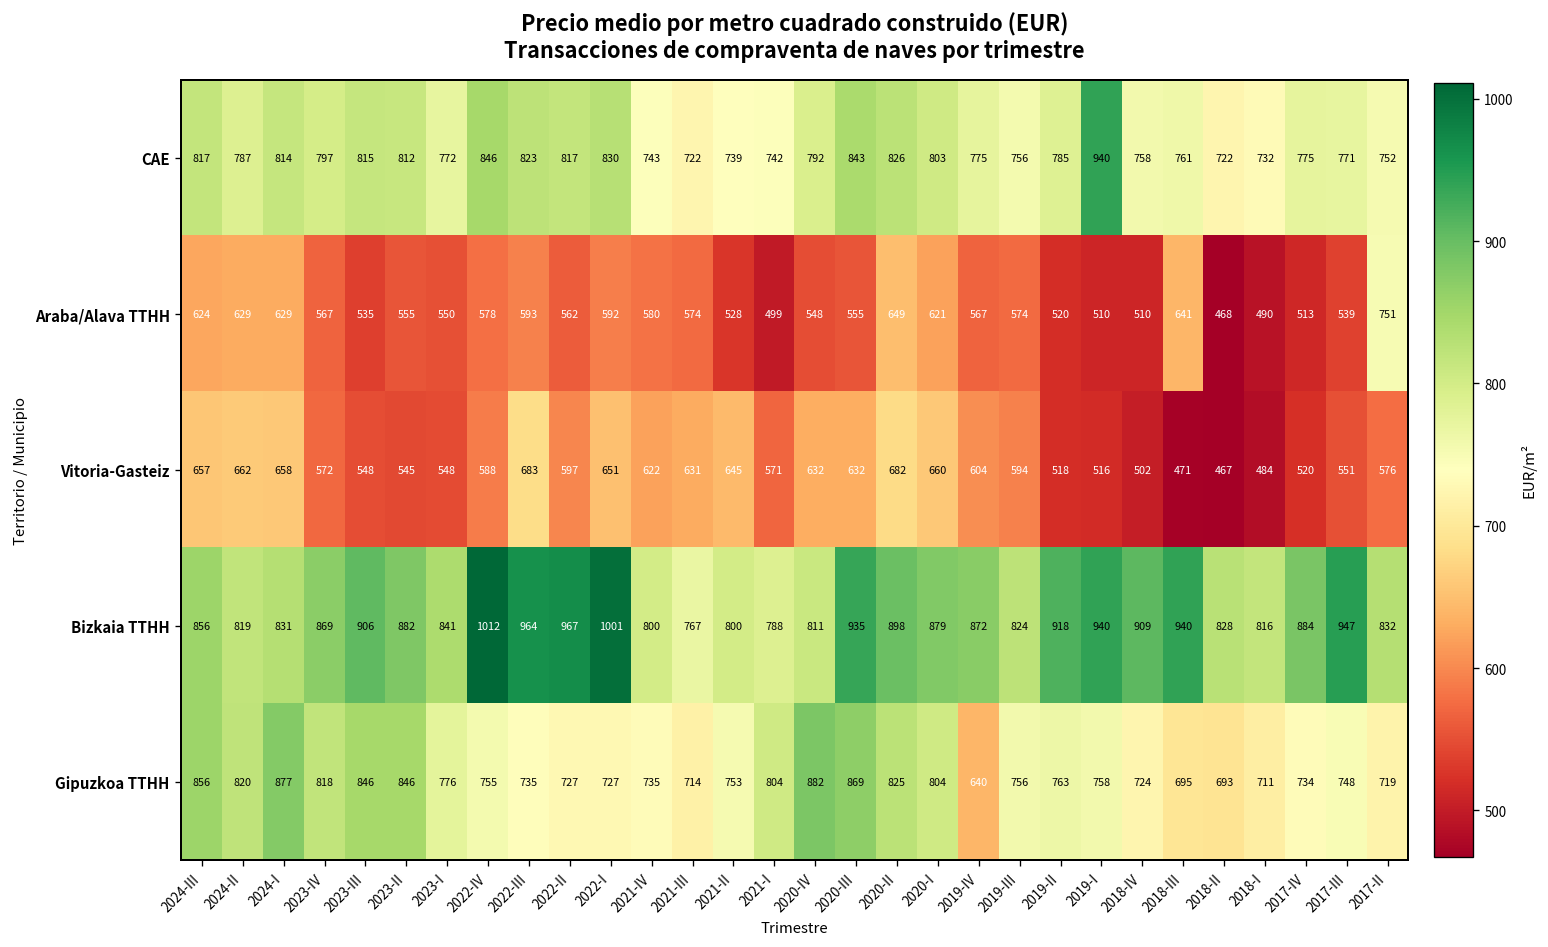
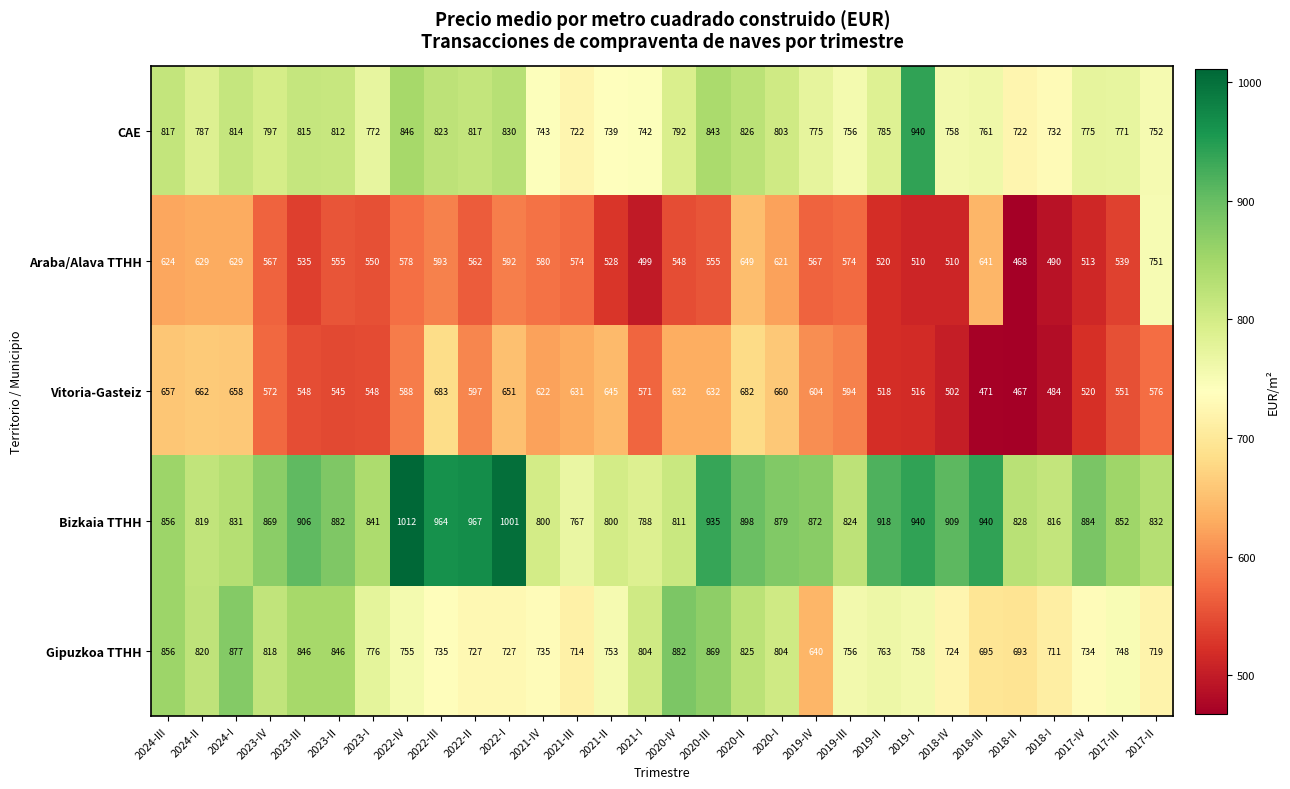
  {
    "CAE": {
      "2024-III": 817,
      "2024-II": 787,
      "2024-I": 814,
      "2023-IV": 797,
      "2023-III": 815,
      "2023-II": 812,
      "2023-I": 772,
      "2022-IV": 846,
      "2022-III": 823,
      "2022-II": 817,
      "2022-I": 830,
      "2021-IV": 743,
      "2021-III": 722,
      "2021-II": 739,
      "2021-I": 742,
      "2020-IV": 792,
      "2020-III": 843,
      "2020-II": 826,
      "2020-I": 803,
      "2019-IV": 775,
      "2019-III": 756,
      "2019-II": 785,
      "2019-I": 940,
      "2018-IV": 758,
      "2018-III": 761,
      "2018-II": 722,
      "2018-I": 732,
      "2017-IV": 775,
      "2017-III": 771,
      "2017-II": 752
    },
    "Araba/Alava TTHH": {
      "2024-III": 624,
      "2024-II": 629,
      "2024-I": 629,
      "2023-IV": 567,
      "2023-III": 535,
      "2023-II": 555,
      "2023-I": 550,
      "2022-IV": 578,
      "2022-III": 593,
      "2022-II": 562,
      "2022-I": 592,
      "2021-IV": 580,
      "2021-III": 574,
      "2021-II": 528,
      "2021-I": 499,
      "2020-IV": 548,
      "2020-III": 555,
      "2020-II": 649,
      "2020-I": 621,
      "2019-IV": 567,
      "2019-III": 574,
      "2019-II": 520,
      "2019-I": 510,
      "2018-IV": 510,
      "2018-III": 641,
      "2018-II": 468,
      "2018-I": 490,
      "2017-IV": 513,
      "2017-III": 539,
      "2017-II": 751
    },
    "Vitoria-Gasteiz": {
      "2024-III": 657,
      "2024-II": 662,
      "2024-I": 658,
      "2023-IV": 572,
      "2023-III": 548,
      "2023-II": 545,
      "2023-I": 548,
      "2022-IV": 588,
      "2022-III": 683,
      "2022-II": 597,
      "2022-I": 651,
      "2021-IV": 622,
      "2021-III": 631,
      "2021-II": 645,
      "2021-I": 571,
      "2020-IV": 632,
      "2020-III": 632,
      "2020-II": 682,
      "2020-I": 660,
      "2019-IV": 604,
      "2019-III": 594,
      "2019-II": 518,
      "2019-I": 516,
      "2018-IV": 502,
      "2018-III": 471,
      "2018-II": 467,
      "2018-I": 484,
      "2017-IV": 520,
      "2017-III": 551,
      "2017-II": 576
    },
    "Bizkaia TTHH": {
      "2024-III": 856,
      "2024-II": 819,
      "2024-I": 831,
      "2023-IV": 869,
      "2023-III": 906,
      "2023-II": 882,
      "2023-I": 841,
      "2022-IV": 1012,
      "2022-III": 964,
      "2022-II": 967,
      "2022-I": 1001,
      "2021-IV": 800,
      "2021-III": 767,
      "2021-II": 800,
      "2021-I": 788,
      "2020-IV": 811,
      "2020-III": 935,
      "2020-II": 898,
      "2020-I": 879,
      "2019-IV": 872,
      "2019-III": 824,
      "2019-II": 918,
      "2019-I": 940,
      "2018-IV": 909,
      "2018-III": 940,
      "2018-II": 828,
      "2018-I": 816,
      "2017-IV": 884,
-     "2017-III": 947,
+     "2017-III": 852,
      "2017-II": 832
    },
    "Gipuzkoa TTHH": {
      "2024-III": 856,
      "2024-II": 820,
      "2024-I": 877,
      "2023-IV": 818,
      "2023-III": 846,
      "2023-II": 846,
      "2023-I": 776,
      "2022-IV": 755,
      "2022-III": 735,
      "2022-II": 727,
      "2022-I": 727,
      "2021-IV": 735,
      "2021-III": 714,
      "2021-II": 753,
      "2021-I": 804,
      "2020-IV": 882,
      "2020-III": 869,
      "2020-II": 825,
      "2020-I": 804,
      "2019-IV": 640,
      "2019-III": 756,
      "2019-II": 763,
      "2019-I": 758,
      "2018-IV": 724,
      "2018-III": 695,
      "2018-II": 693,
      "2018-I": 711,
      "2017-IV": 734,
      "2017-III": 748,
      "2017-II": 719
    }
  }
